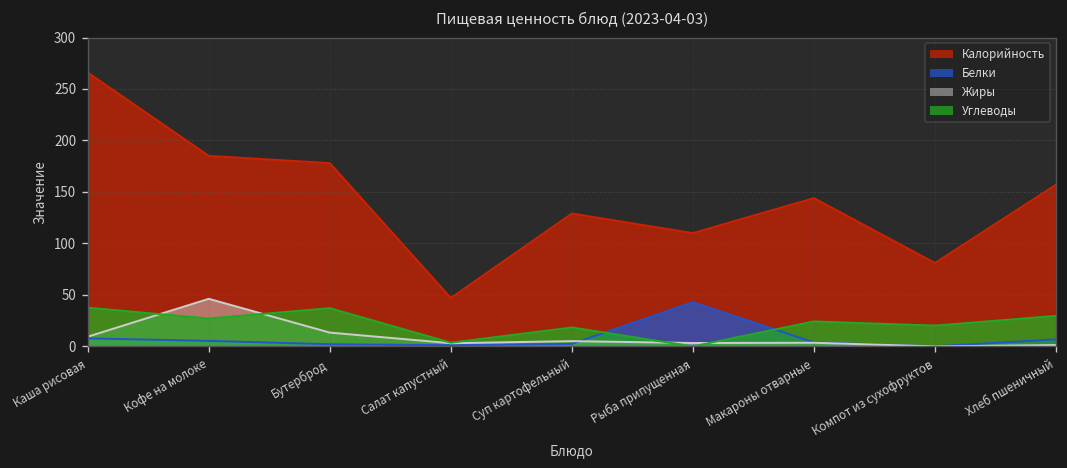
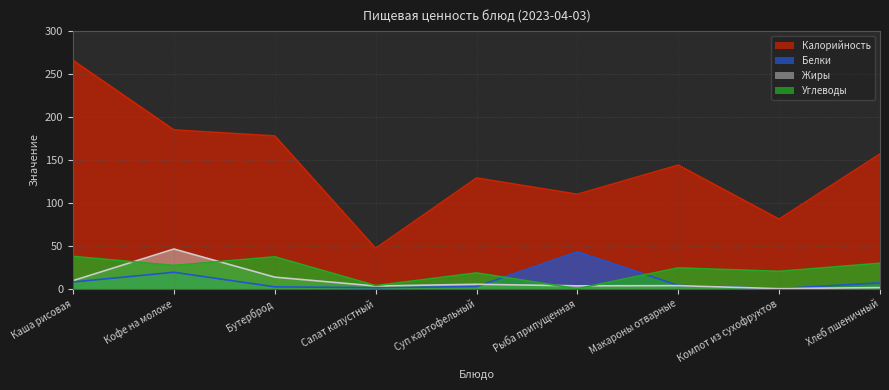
  {
    "Калорийность": {
      "Каша рисовая": 270,
      "Кофе на молоке": 190,
      "Бутерброд": 180,
      "Салат капустный": 50,
      "Суп картофельный": 130,
      "Рыба припущенная": 110,
      "Макароны отварные": 140,
      "Компот из сухофруктов": 80,
      "Хлеб пшеничный": 160
    },
    "Белки": {
-     "Кофе на молоке": 10,
+     "Кофе на молоке": 20,
      "Бутерброд": 0,
      "Рыба припущенная": 40,
      "Хлеб пшеничный": 10
    },
    "Жиры": {
      "Кофе на молоке": 50,
      "Бутерброд": 10,
      "Рыба припущенная": 0,
      "Хлеб пшеничный": 0
    },
    "Углеводы": {
      "Каша рисовая": 40,
      "Кофе на молоке": 30,
      "Бутерброд": 40,
      "Суп картофельный": 20,
      "Рыба припущенная": 0,
      "Макароны отварные": 20,
      "Компот из сухофруктов": 20,
      "Хлеб пшеничный": 30
    }
  }
